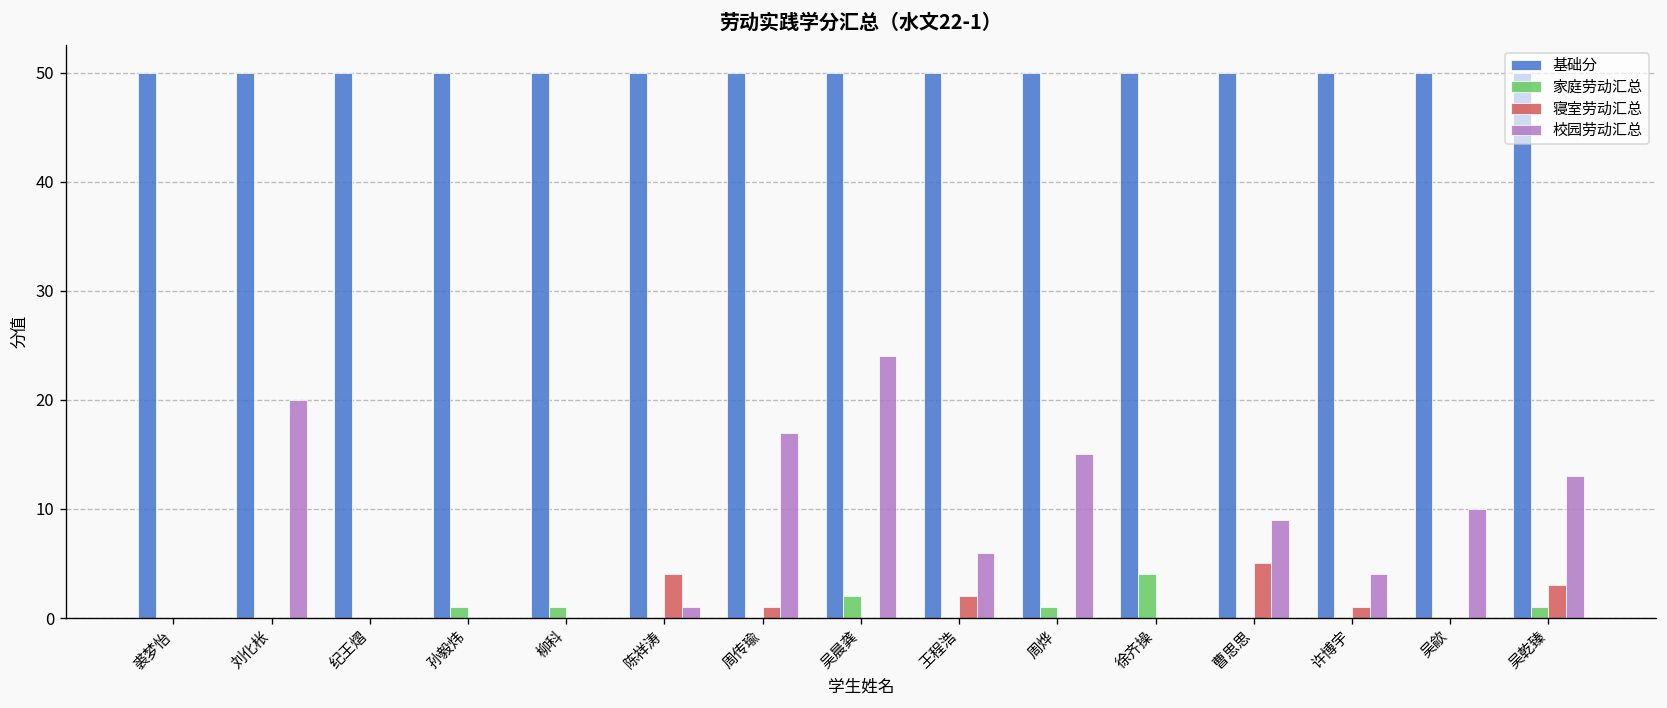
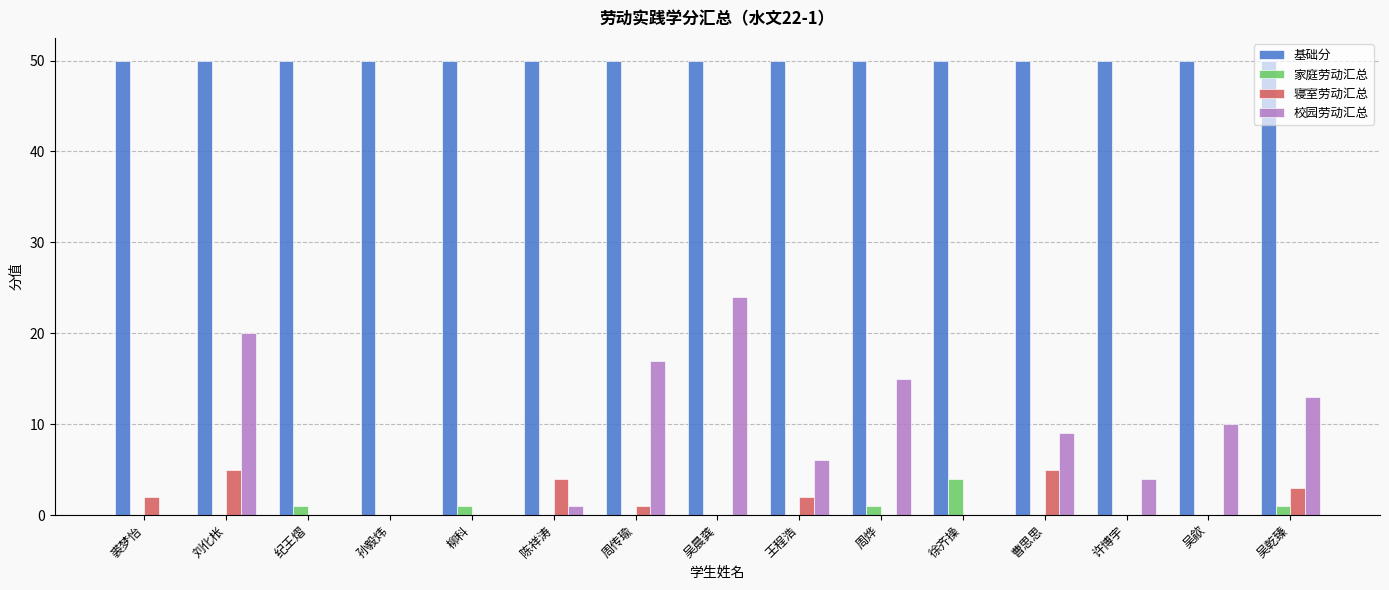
  {
    "基础分": {
      "裘梦怡": 50,
      "刘化枨": 50,
      "纪王熠": 50,
      "孙毅炜": 50,
      "柳科": 50,
      "陈祥涛": 50,
      "周传瑜": 50,
      "吴晨龚": 50,
      "王程浩": 50,
      "周烨": 50,
      "徐齐操": 50,
      "曹思思": 50,
      "许博宇": 50,
      "吴歈": 50
    },
    "家庭劳动汇总": {
      "裘梦怡": 0,
      "刘化枨": 0,
-     "纪王熠": 0,
-     "孙毅炜": 1,
+     "纪王熠": 1,
+     "孙毅炜": 0,
      "柳科": 1,
      "陈祥涛": 0,
      "周传瑜": 0,
-     "吴晨龚": 2,
+     "吴晨龚": 0,
      "王程浩": 0,
      "周烨": 1,
      "徐齐操": 4,
      "曹思思": 0,
      "许博宇": 0,
      "吴歈": 0,
      "吴乾臻": 1
    },
    "寝室劳动汇总": {
-     "裘梦怡": 0,
-     "刘化枨": 0,
+     "裘梦怡": 2,
+     "刘化枨": 5,
      "纪王熠": 0,
      "孙毅炜": 0,
      "柳科": 0,
      "陈祥涛": 4,
      "周传瑜": 1,
      "吴晨龚": 0,
      "王程浩": 2,
      "周烨": 0,
      "徐齐操": 0,
      "曹思思": 5,
-     "许博宇": 1,
+     "许博宇": 0,
      "吴歈": 0,
      "吴乾臻": 3
    },
    "校园劳动汇总": {
      "裘梦怡": 0,
      "刘化枨": 20,
      "纪王熠": 0,
      "孙毅炜": 0,
      "柳科": 0,
      "陈祥涛": 1,
      "周传瑜": 17,
      "吴晨龚": 24,
      "王程浩": 6,
      "周烨": 15,
      "徐齐操": 0,
      "曹思思": 9,
      "许博宇": 4,
      "吴歈": 10,
      "吴乾臻": 13
    }
  }
